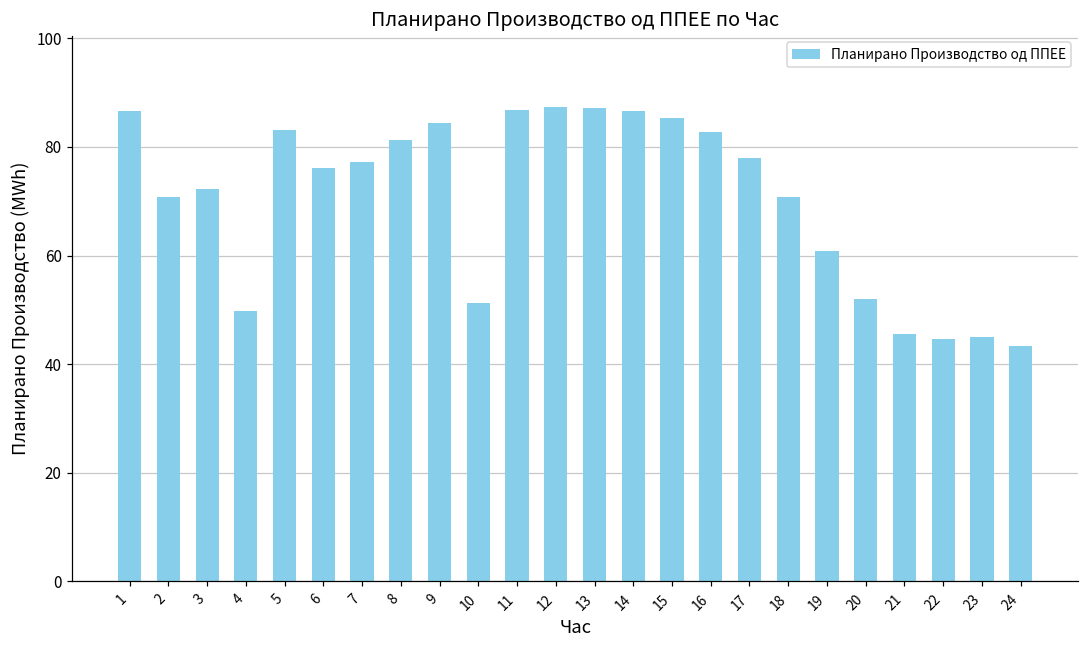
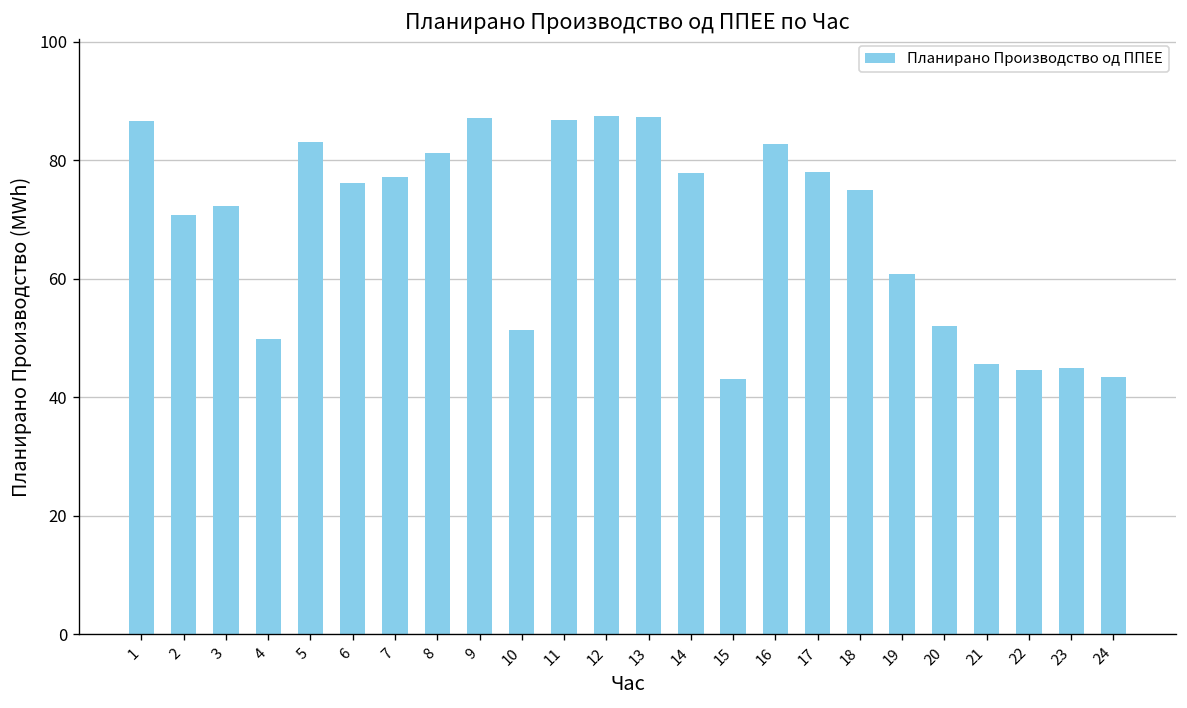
  {
    "1": 87,
    "2": 71,
    "3": 72,
    "4": 50,
    "5": 83,
    "6": 76,
    "7": 77,
    "8": 81,
-   "9": 84,
+   "9": 87,
    "10": 51,
    "11": 87,
    "12": 87,
    "13": 87,
-   "14": 87,
-   "15": 85,
+   "14": 78,
+   "15": 43,
    "16": 83,
    "17": 78,
-   "18": 71,
+   "18": 75,
    "19": 61,
    "20": 52,
    "21": 46,
    "22": 45,
    "23": 45,
    "24": 43
  }
